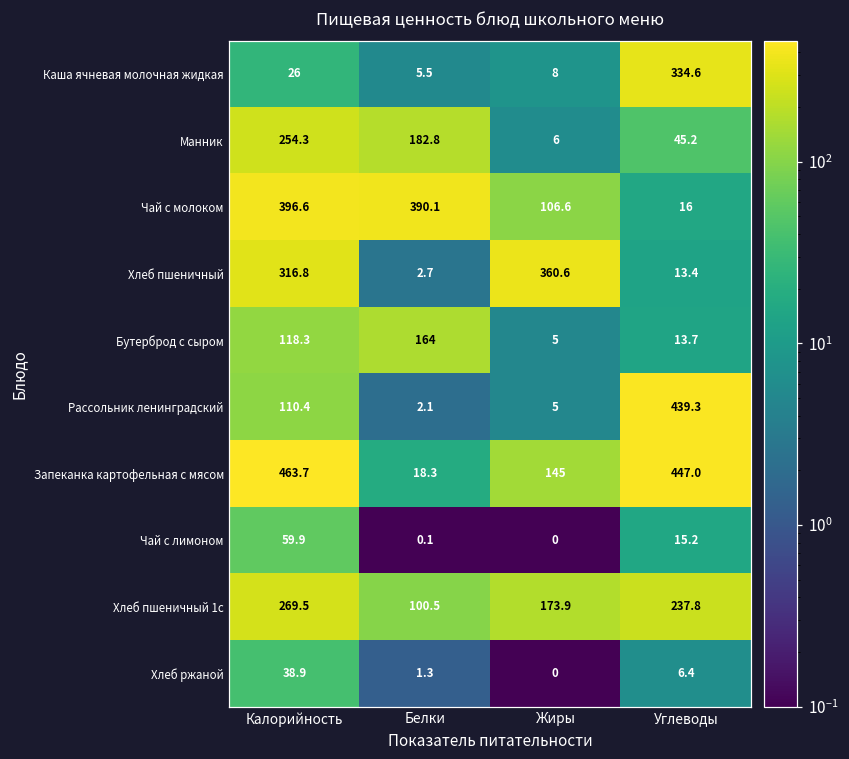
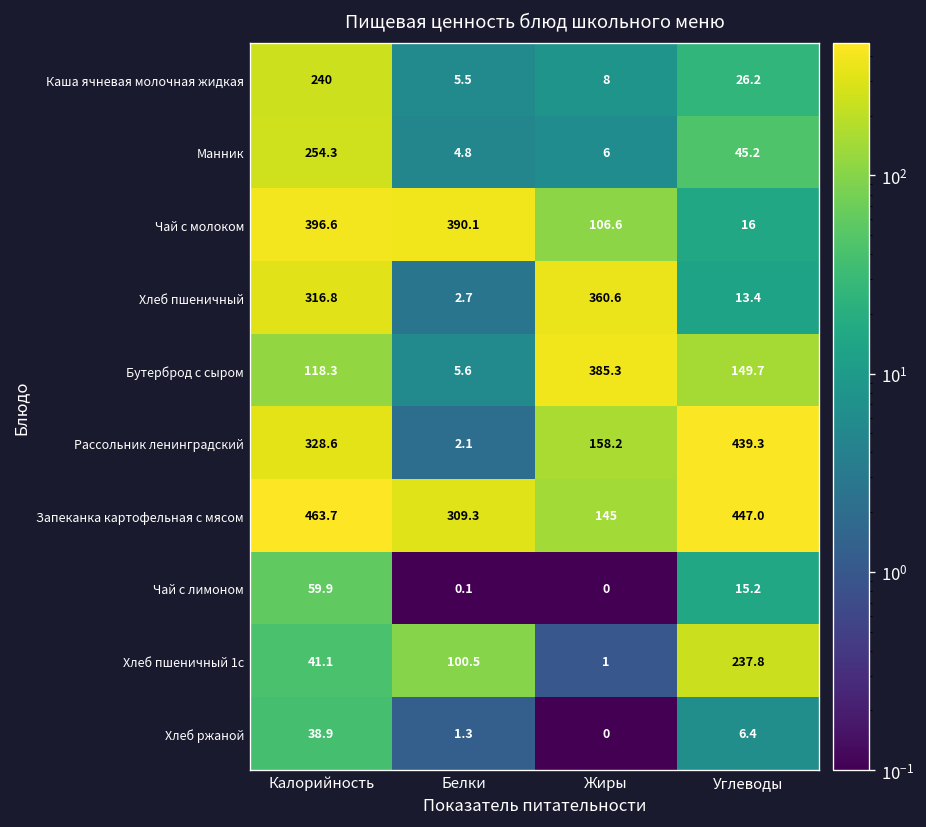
  {
    "Каша ячневая молочная жидкая": {
-     "Калорийность": 26,
+     "Калорийность": 240,
      "Белки": 5.5,
      "Жиры": 8,
-     "Углеводы": 334.6
+     "Углеводы": 26.2
    },
    "Манник": {
      "Калорийность": 254.3,
-     "Белки": 182.8,
+     "Белки": 4.8,
      "Жиры": 6,
      "Углеводы": 45.2
    },
    "Чай с молоком": {
      "Калорийность": 396.6,
      "Белки": 390.1,
      "Жиры": 106.6,
      "Углеводы": 16
    },
    "Хлеб пшеничный": {
      "Калорийность": 316.8,
      "Белки": 2.7,
      "Жиры": 360.6,
      "Углеводы": 13.4
    },
    "Бутерброд с сыром": {
      "Калорийность": 118.3,
-     "Белки": 164,
-     "Жиры": 5,
-     "Углеводы": 13.7
+     "Белки": 5.6,
+     "Жиры": 385.3,
+     "Углеводы": 149.7
    },
    "Рассольник ленинградский": {
-     "Калорийность": 110.4,
+     "Калорийность": 328.6,
      "Белки": 2.1,
-     "Жиры": 5,
+     "Жиры": 158.2,
      "Углеводы": 439.3
    },
    "Запеканка картофельная с мясом": {
      "Калорийность": 463.7,
-     "Белки": 18.3,
+     "Белки": 309.3,
      "Жиры": 145,
      "Углеводы": 447.0
    },
    "Чай с лимоном": {
      "Калорийность": 59.9,
      "Белки": 0.1,
      "Жиры": 0,
      "Углеводы": 15.2
    },
    "Хлеб пшеничный 1с": {
-     "Калорийность": 269.5,
+     "Калорийность": 41.1,
      "Белки": 100.5,
-     "Жиры": 173.9,
+     "Жиры": 1,
      "Углеводы": 237.8
    },
    "Хлеб ржаной": {
      "Калорийность": 38.9,
      "Белки": 1.3,
      "Жиры": 0,
      "Углеводы": 6.4
    }
  }
